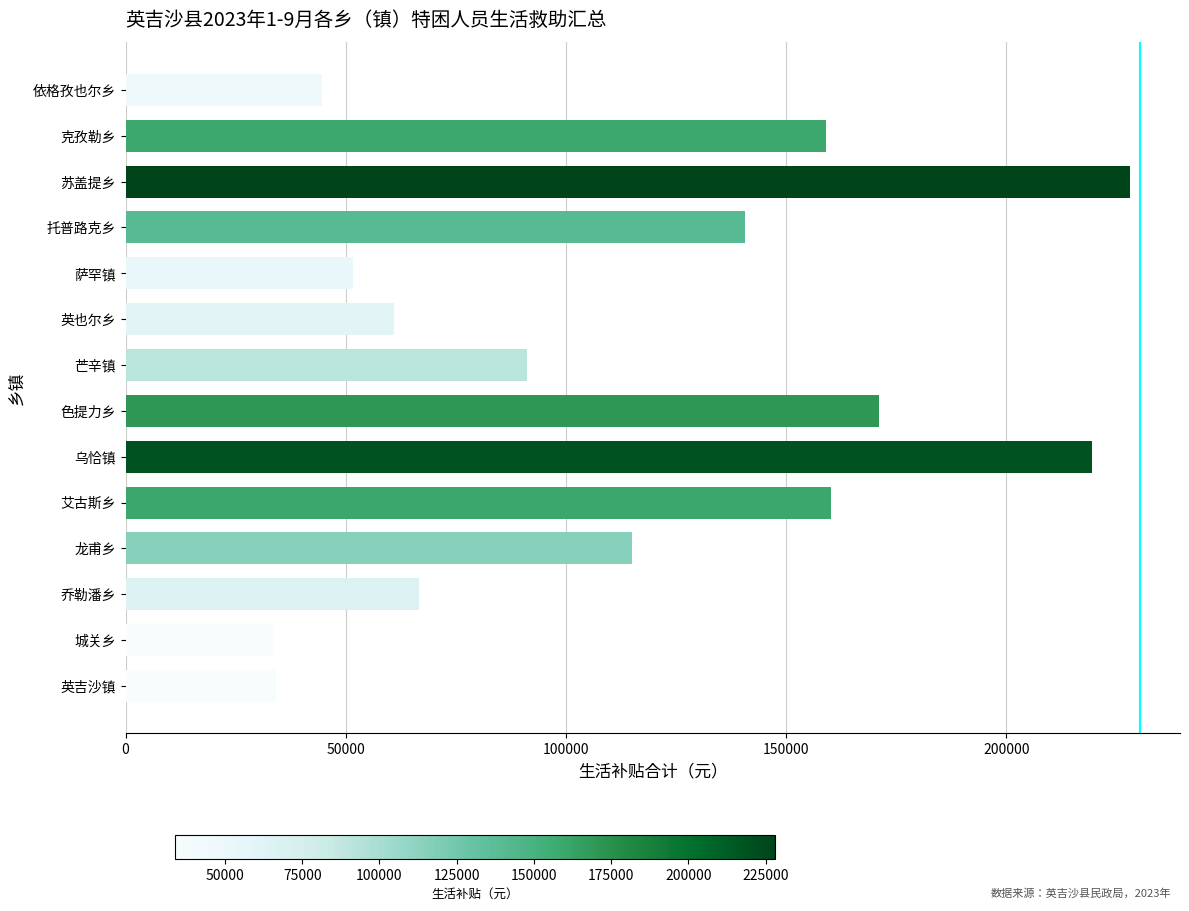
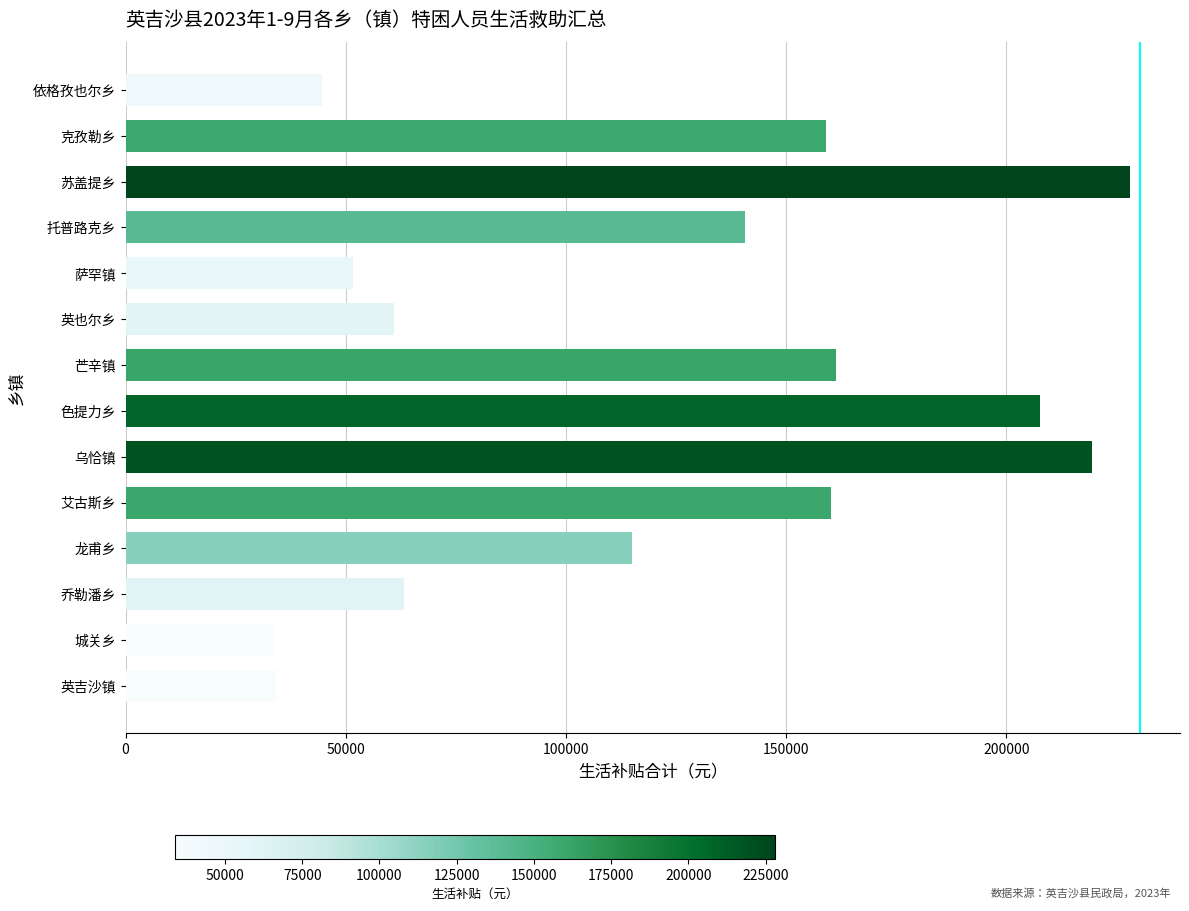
  {
    "依格孜也尔乡": 45000,
    "克孜勒乡": 159000,
    "苏盖提乡": 228000,
    "托普路克乡": 141000,
    "萨罕镇": 52000,
    "英也尔乡": 61000,
-   "芒辛镇": 91000,
-   "色提力乡": 171000,
+   "芒辛镇": 161000,
+   "色提力乡": 208000,
    "乌恰镇": 220000,
    "艾古斯乡": 160000,
    "龙甫乡": 115000,
-   "乔勒潘乡": 67000,
+   "乔勒潘乡": 63000,
    "城关乡": 34000,
    "英吉沙镇": 34000
  }
